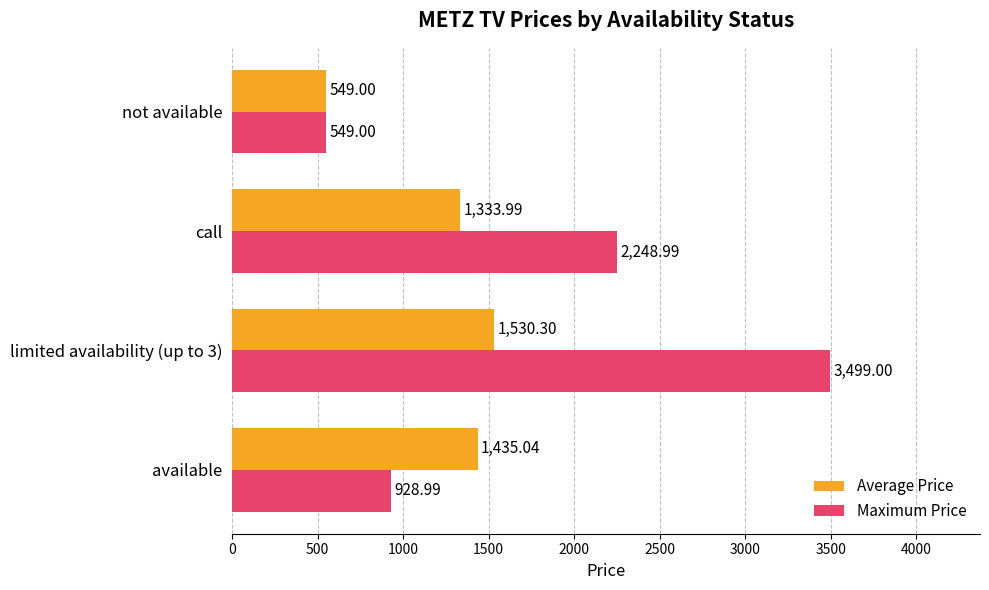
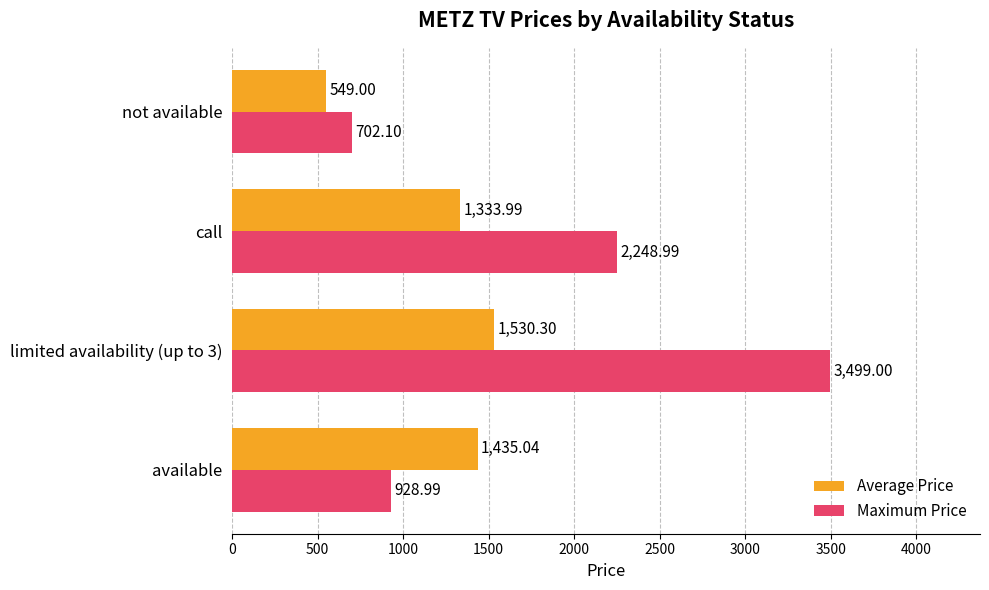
  {
    "Average Price": {
      "not available": "549.00",
      "call": "1,333.99",
      "limited availability (up to 3)": "1,530.30",
      "available": "1,435.04"
    },
    "Maximum Price": {
-     "not available": "549.00",
+     "not available": "702.10",
      "call": "2,248.99",
      "limited availability (up to 3)": "3,499.00",
      "available": "928.99"
    }
  }
